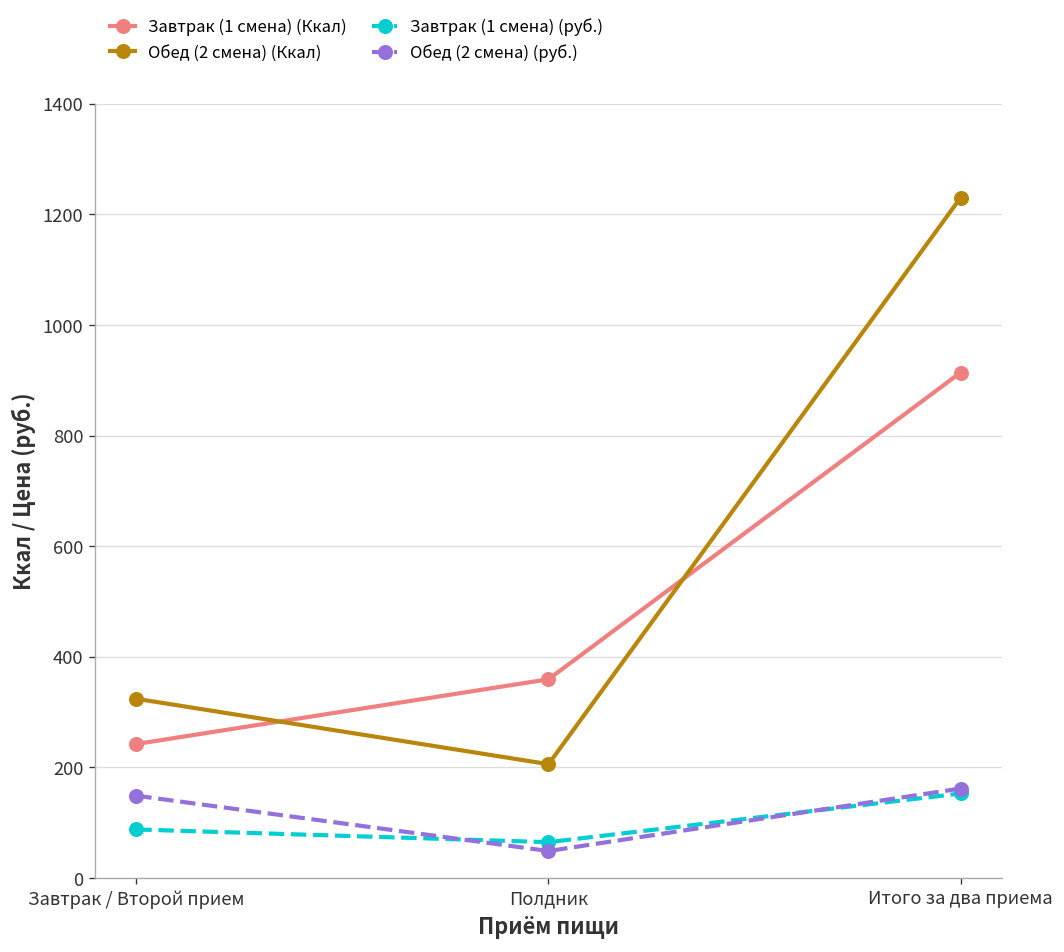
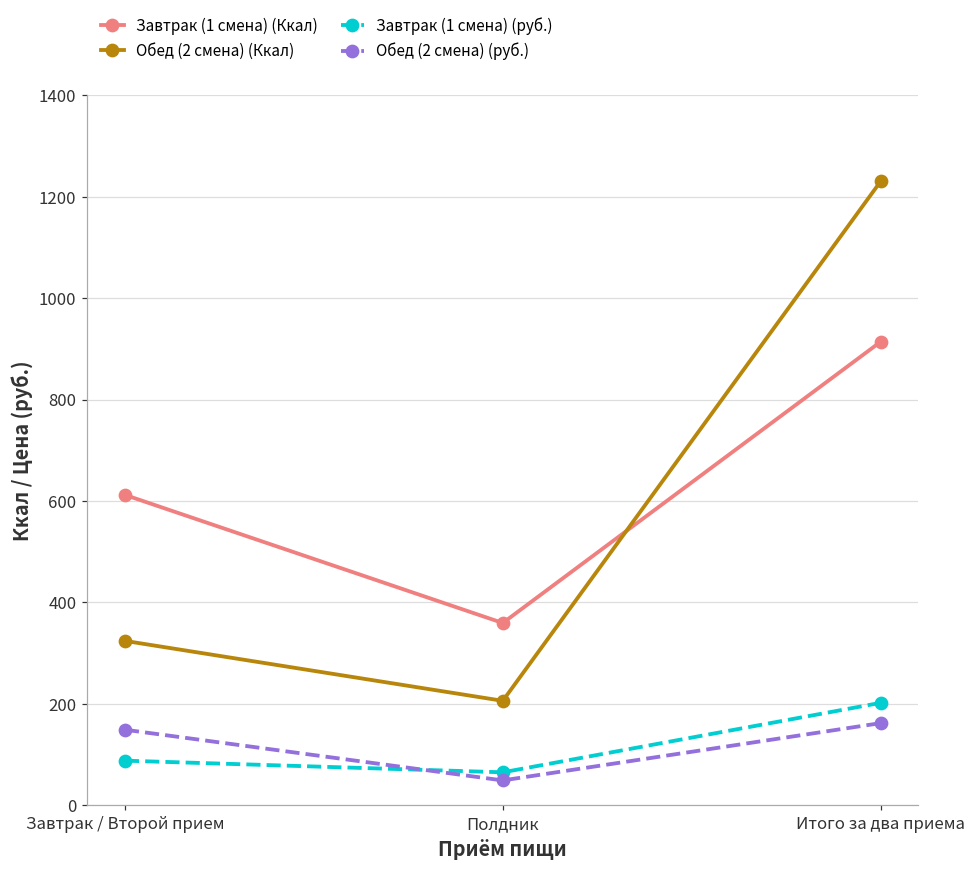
  {
    "Завтрак (1 смена) (Ккал)": {
-     "Завтрак / Второй прием": 240,
+     "Завтрак / Второй прием": 610,
      "Полдник": 360,
      "Итого за два приема": 910
    },
    "Обед (2 смена) (Ккал)": {
      "Завтрак / Второй прием": 320,
      "Полдник": 210,
      "Итого за два приема": 1230
    },
    "Завтрак (1 смена) (руб.)": {
      "Завтрак / Второй прием": 90,
      "Полдник": 70,
-     "Итого за два приема": 150
+     "Итого за два приема": 200
    },
    "Обед (2 смена) (руб.)": {
      "Завтрак / Второй прием": 150,
      "Полдник": 50,
      "Итого за два приема": 160
    }
  }
